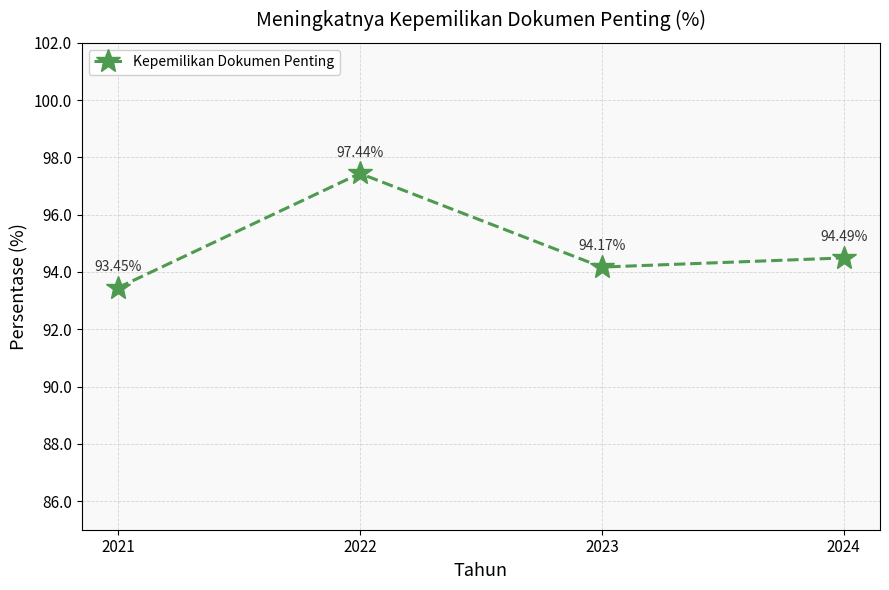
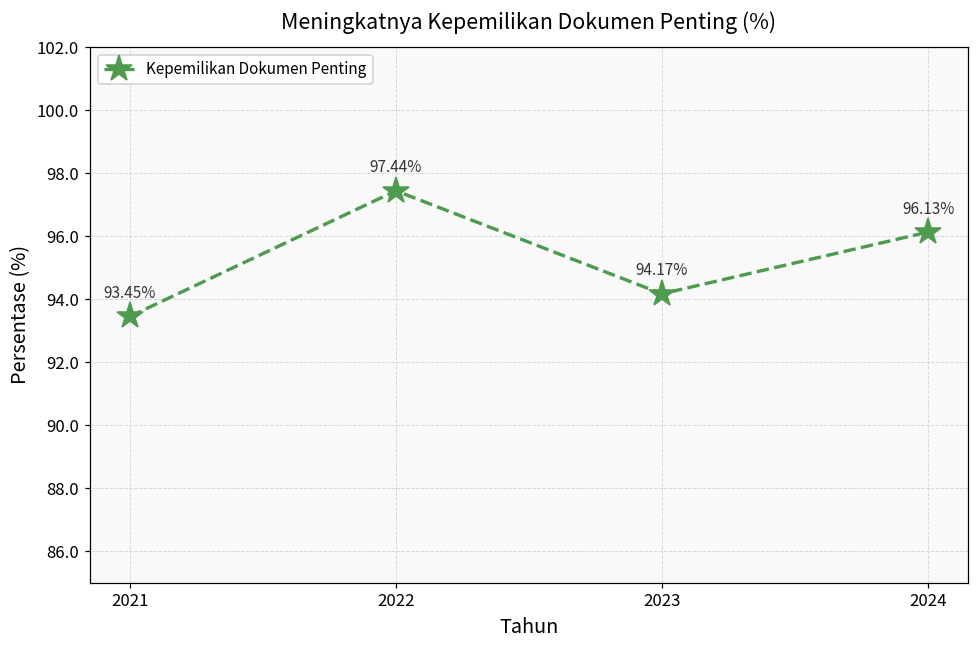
  {
    "2021": "93.45%",
    "2022": "97.44%",
    "2023": "94.17%",
-   "2024": "94.49%"
+   "2024": "96.13%"
  }
